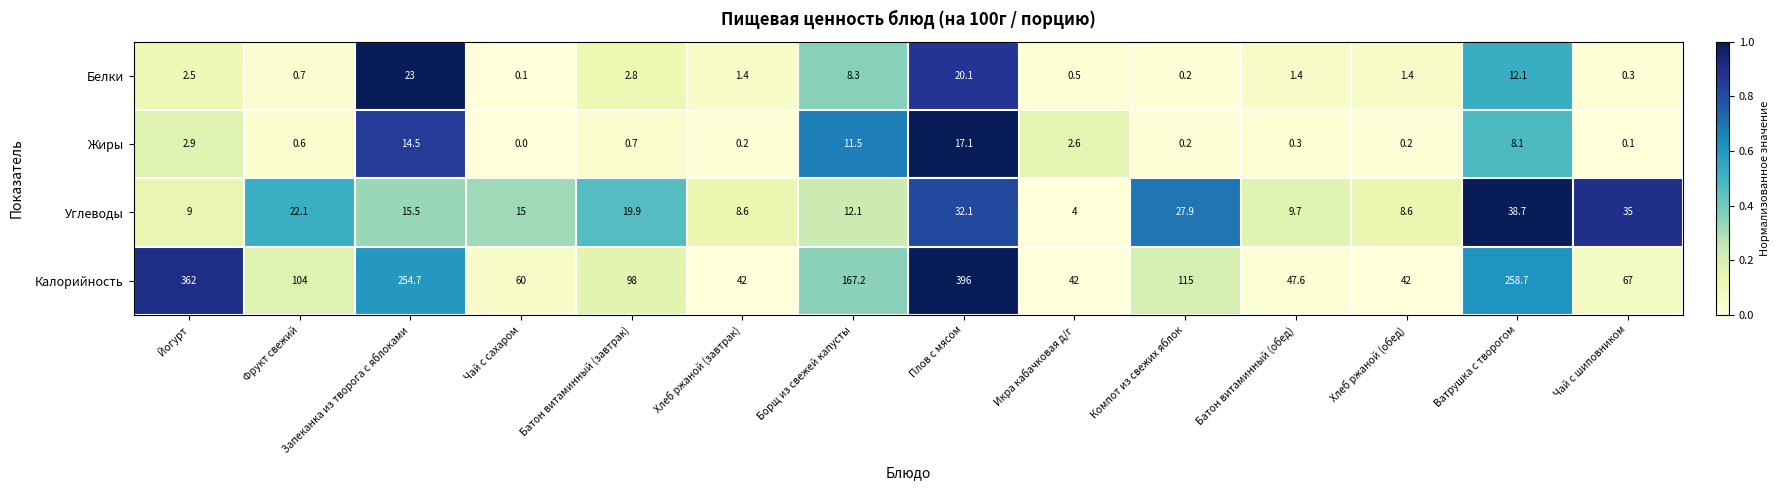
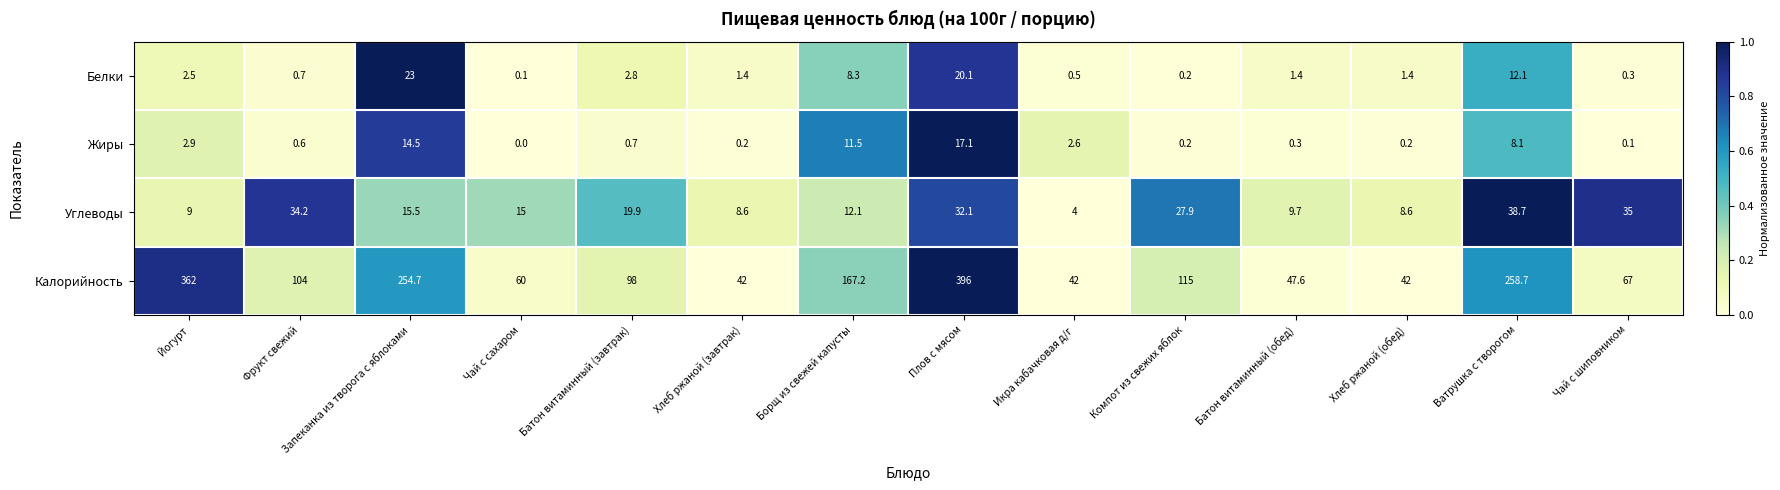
  {
    "Белки": {
      "Йогурт": 2.5,
      "Фрукт свежий": 0.7,
      "Запеканка из творога с яблоками": 23,
      "Чай с сахаром": 0.1,
      "Батон витаминный (завтрак)": 2.8,
      "Хлеб ржаной (завтрак)": 1.4,
      "Борщ из свежей капусты": 8.3,
      "Плов с мясом": 20.1,
      "Икра кабачковая д/г": 0.5,
      "Компот из свежих яблок": 0.2,
      "Батон витаминный (обед)": 1.4,
      "Хлеб ржаной (обед)": 1.4,
      "Ватрушка с творогом": 12.1,
      "Чай с шиповником": 0.3
    },
    "Жиры": {
      "Йогурт": 2.9,
      "Фрукт свежий": 0.6,
      "Запеканка из творога с яблоками": 14.5,
      "Чай с сахаром": 0.0,
      "Батон витаминный (завтрак)": 0.7,
      "Хлеб ржаной (завтрак)": 0.2,
      "Борщ из свежей капусты": 11.5,
      "Плов с мясом": 17.1,
      "Икра кабачковая д/г": 2.6,
      "Компот из свежих яблок": 0.2,
      "Батон витаминный (обед)": 0.3,
      "Хлеб ржаной (обед)": 0.2,
      "Ватрушка с творогом": 8.1,
      "Чай с шиповником": 0.1
    },
    "Углеводы": {
      "Йогурт": 9,
-     "Фрукт свежий": 22.1,
+     "Фрукт свежий": 34.2,
      "Запеканка из творога с яблоками": 15.5,
      "Чай с сахаром": 15,
      "Батон витаминный (завтрак)": 19.9,
      "Хлеб ржаной (завтрак)": 8.6,
      "Борщ из свежей капусты": 12.1,
      "Плов с мясом": 32.1,
      "Икра кабачковая д/г": 4,
      "Компот из свежих яблок": 27.9,
      "Батон витаминный (обед)": 9.7,
      "Хлеб ржаной (обед)": 8.6,
      "Ватрушка с творогом": 38.7,
      "Чай с шиповником": 35
    },
    "Калорийность": {
      "Йогурт": 362,
      "Фрукт свежий": 104,
      "Запеканка из творога с яблоками": 254.7,
      "Чай с сахаром": 60,
      "Батон витаминный (завтрак)": 98,
      "Хлеб ржаной (завтрак)": 42,
      "Борщ из свежей капусты": 167.2,
      "Плов с мясом": 396,
      "Икра кабачковая д/г": 42,
      "Компот из свежих яблок": 115,
      "Батон витаминный (обед)": 47.6,
      "Хлеб ржаной (обед)": 42,
      "Ватрушка с творогом": 258.7,
      "Чай с шиповником": 67
    }
  }
